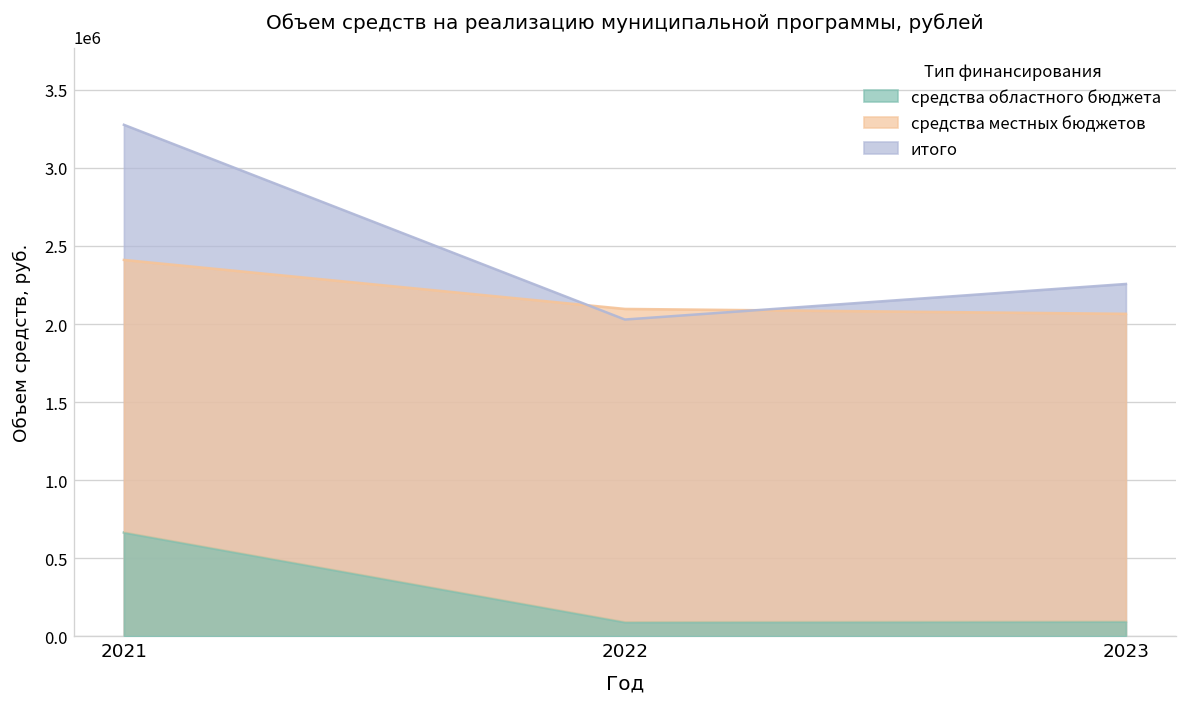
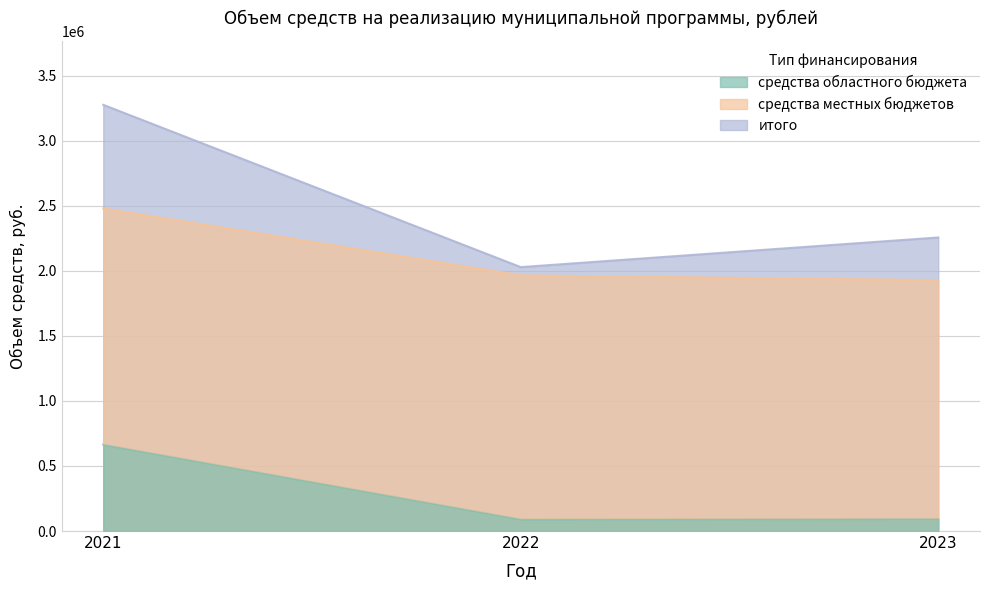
  {
    "средства областного бюджета": {
      "2021": 660000,
      "2022": 90000,
      "2023": 90000
    },
    "средства местных бюджетов": {
-     "2021": 2410000,
-     "2022": 2100000,
-     "2023": 2070000
+     "2021": 2480000,
+     "2022": 1970000,
+     "2023": 1930000
    },
    "итого": {
      "2021": 3280000,
      "2022": 2030000,
      "2023": 2260000
    }
  }
